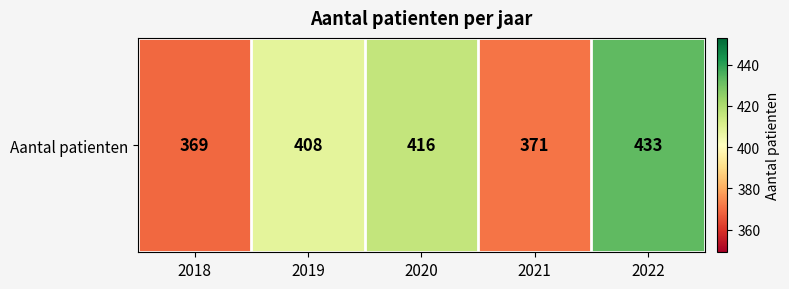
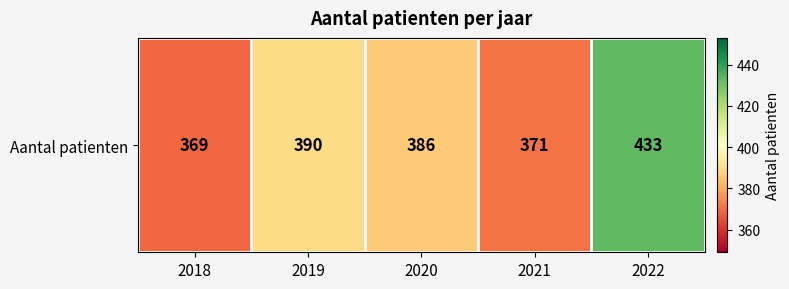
  {
    "Aantal patienten": {
      "2018": 369,
-     "2019": 408,
-     "2020": 416,
+     "2019": 390,
+     "2020": 386,
      "2021": 371,
      "2022": 433
    }
  }
